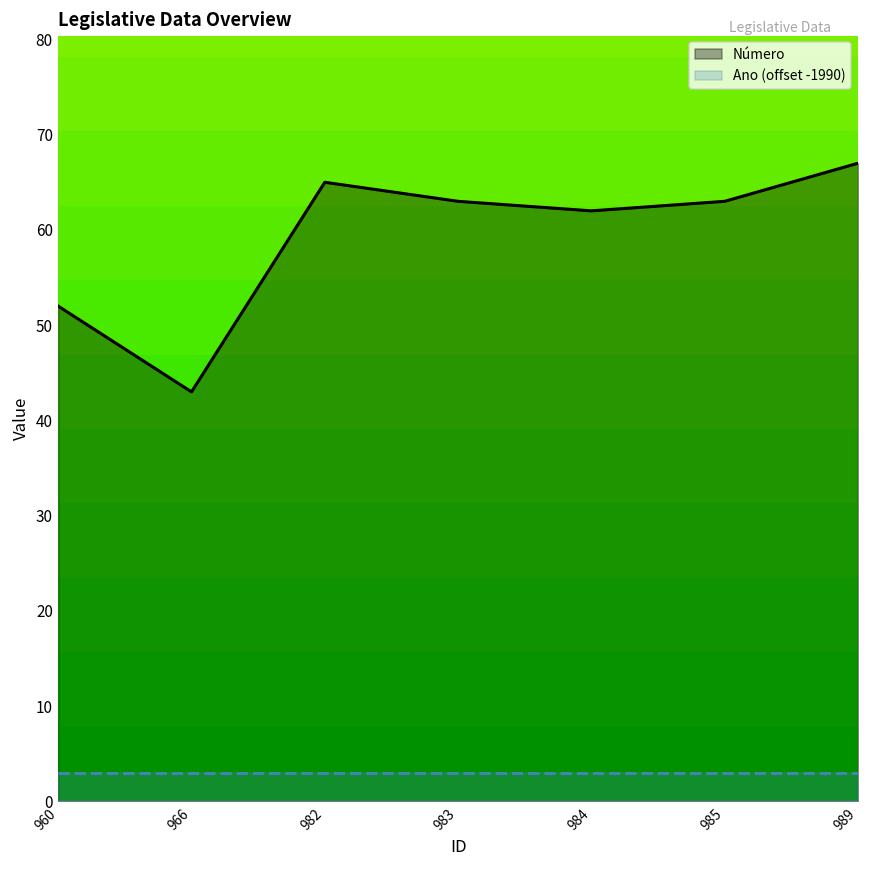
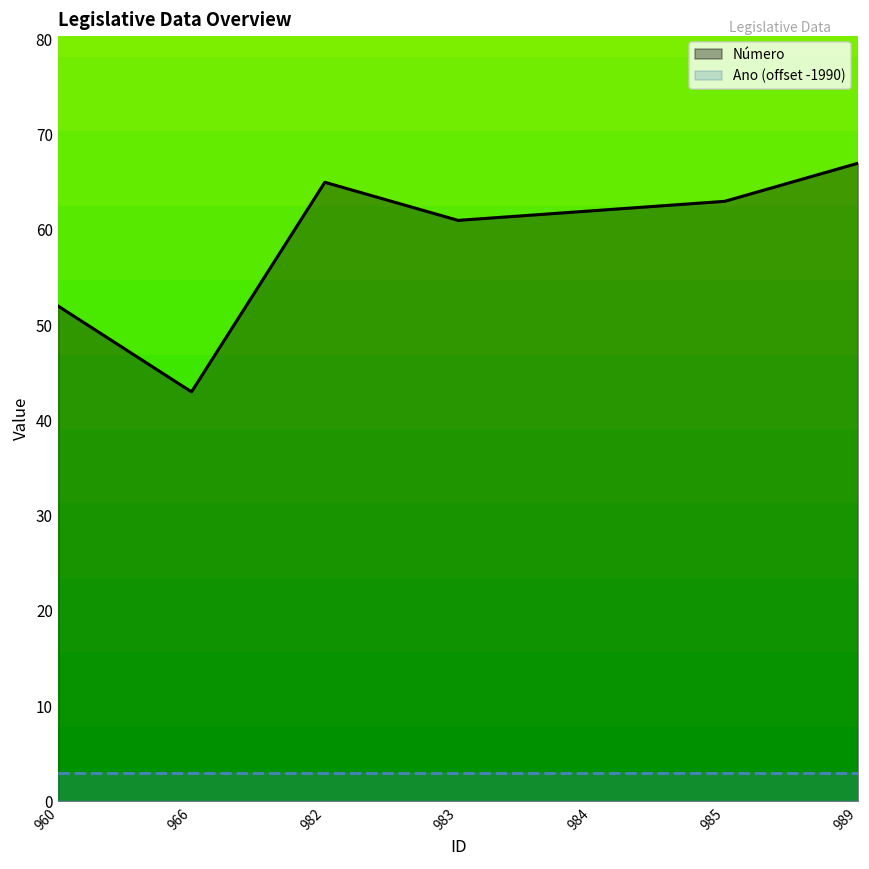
  {
    "Número": {
      "960": 52,
      "966": 43,
      "982": 65,
-     "983": 63,
+     "983": 61,
      "984": 62,
      "985": 63,
      "989": 67
    },
    "Ano (offset -1990)": {
      "960": 3,
      "966": 3,
      "982": 3,
      "983": 3,
      "984": 3,
      "985": 3,
      "989": 3
    }
  }
